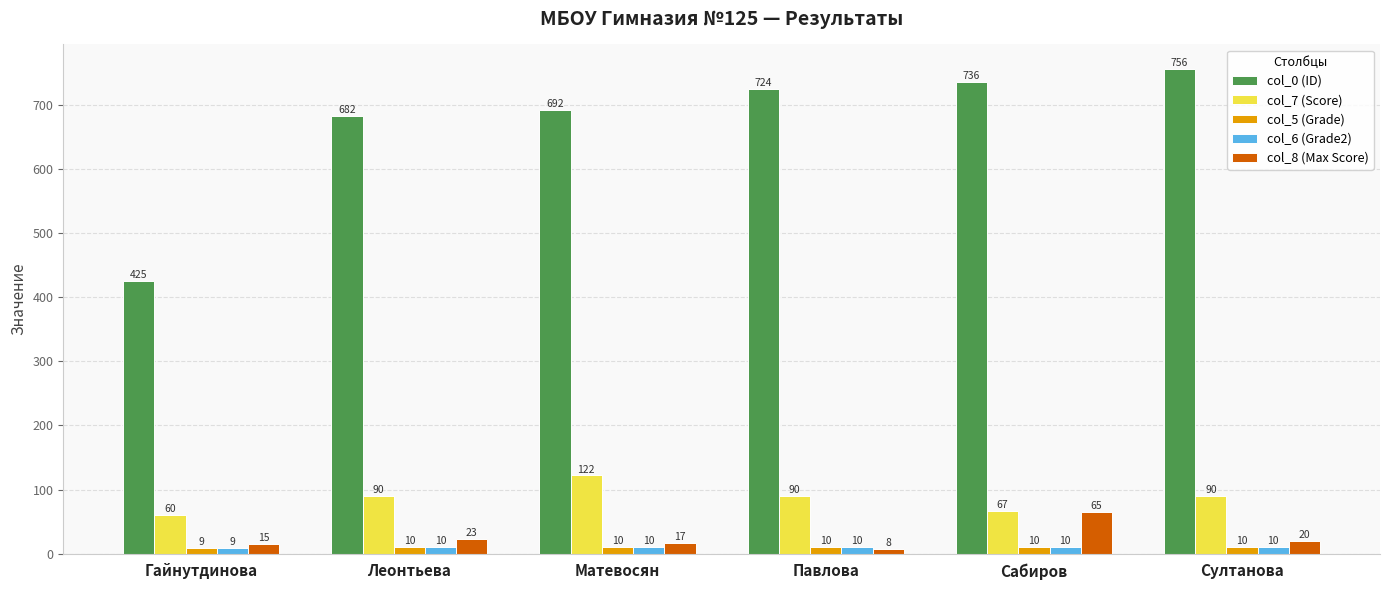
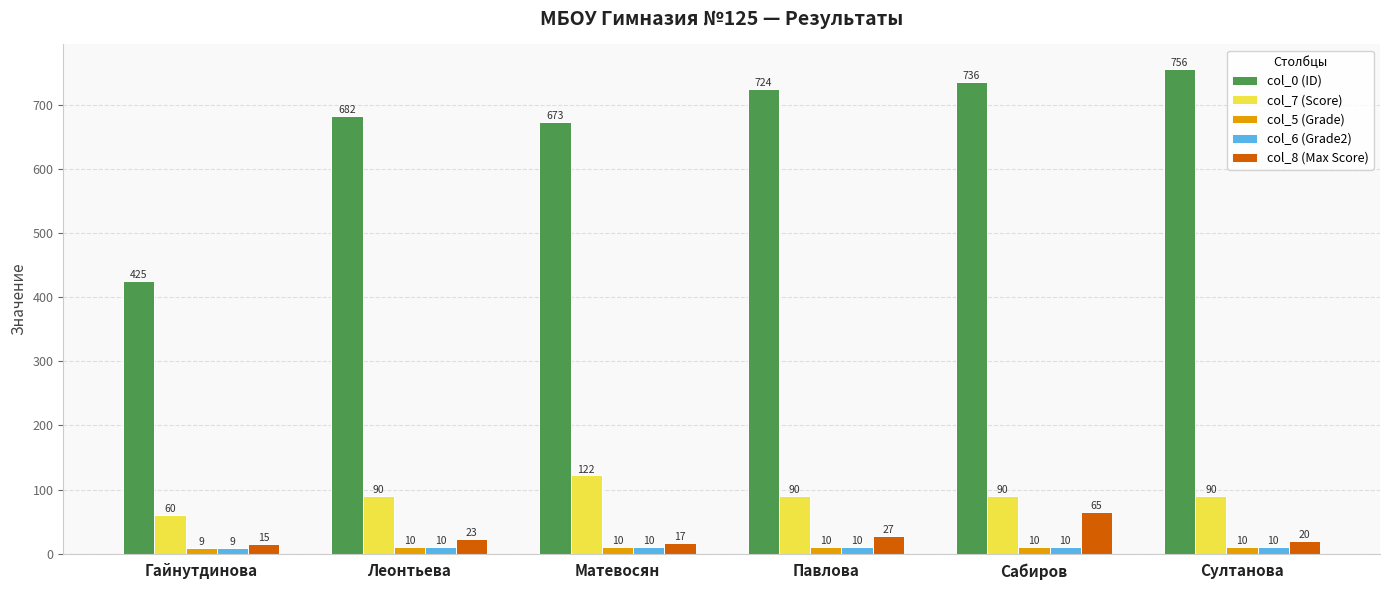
  {
    "col_0 (ID)": {
      "Гайнутдинова": 425,
      "Леонтьева": 682,
-     "Матевосян": 692,
+     "Матевосян": 673,
      "Павлова": 724,
      "Сабиров": 736,
      "Султанова": 756
    },
    "col_7 (Score)": {
      "Гайнутдинова": 60,
      "Леонтьева": 90,
      "Матевосян": 122,
      "Павлова": 90,
-     "Сабиров": 67,
+     "Сабиров": 90,
      "Султанова": 90
    },
    "col_5 (Grade)": {
      "Гайнутдинова": 9,
      "Леонтьева": 10,
      "Матевосян": 10,
      "Павлова": 10,
      "Сабиров": 10,
      "Султанова": 10
    },
    "col_6 (Grade2)": {
      "Гайнутдинова": 9,
      "Леонтьева": 10,
      "Матевосян": 10,
      "Павлова": 10,
      "Сабиров": 10,
      "Султанова": 10
    },
    "col_8 (Max Score)": {
      "Гайнутдинова": 15,
      "Леонтьева": 23,
      "Матевосян": 17,
-     "Павлова": 8,
+     "Павлова": 27,
      "Сабиров": 65,
      "Султанова": 20
    }
  }
